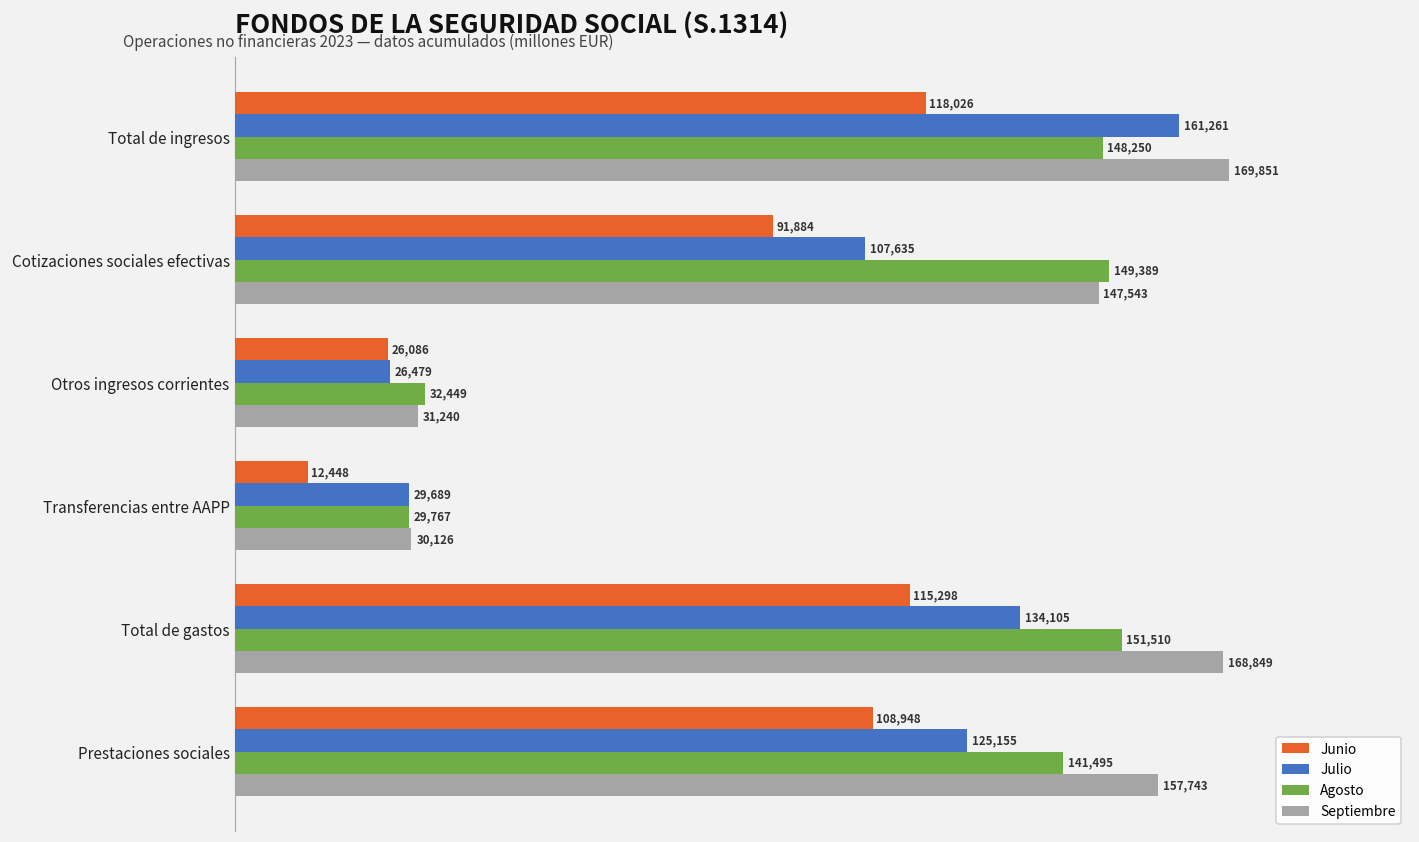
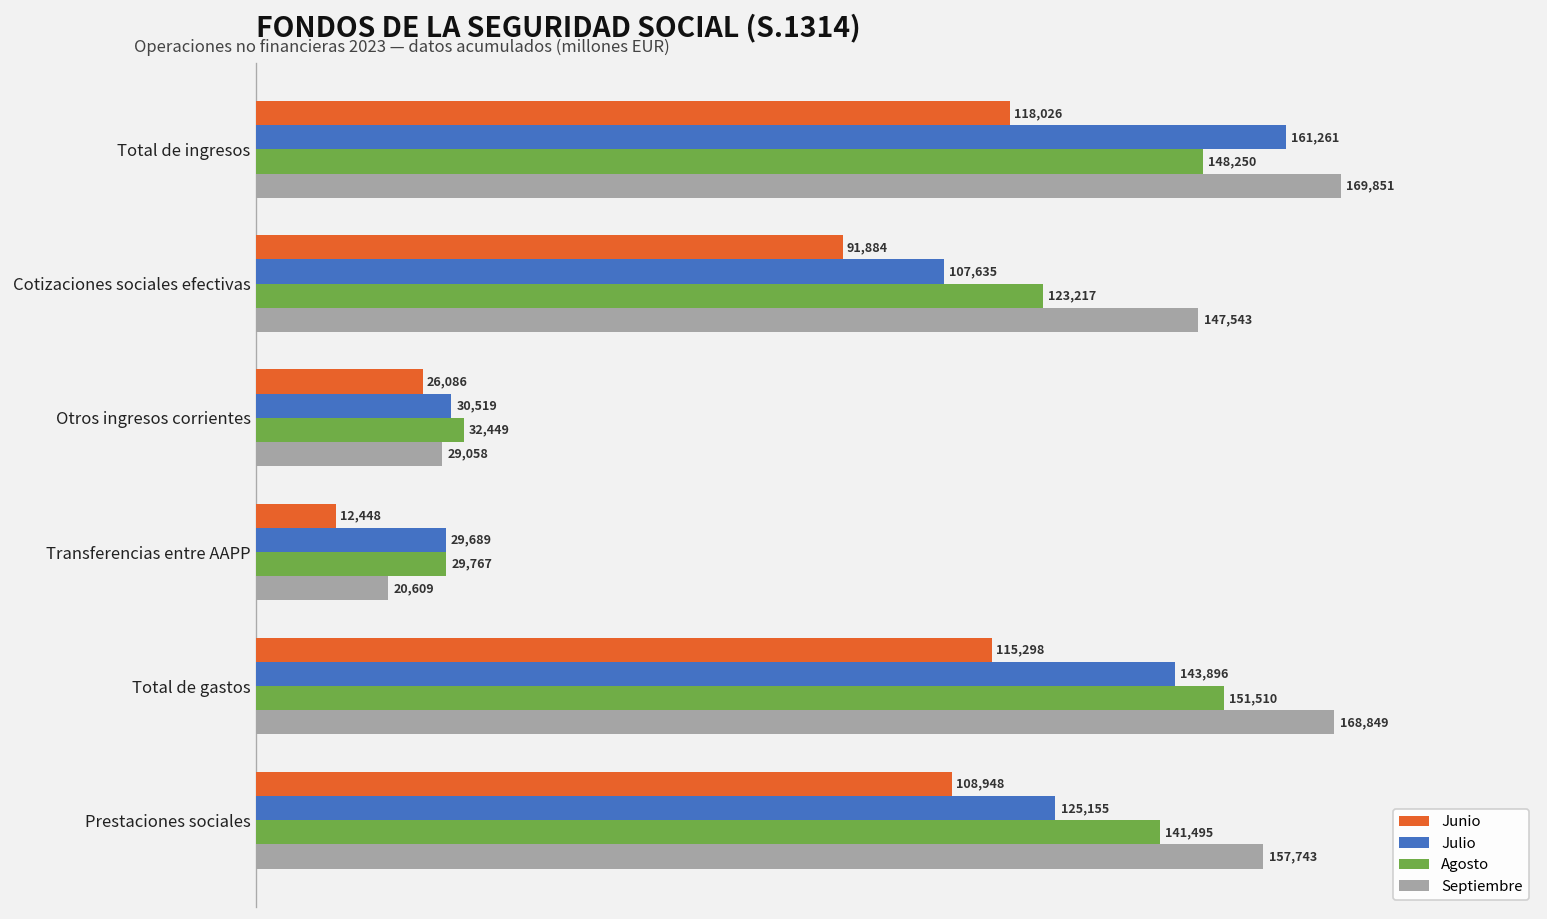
  {
    "Junio": {
      "Total de ingresos": "118,026",
      "Cotizaciones sociales efectivas": "91,884",
      "Otros ingresos corrientes": "26,086",
      "Transferencias entre AAPP": "12,448",
      "Total de gastos": "115,298",
      "Prestaciones sociales": "108,948"
    },
    "Julio": {
      "Total de ingresos": "161,261",
      "Cotizaciones sociales efectivas": "107,635",
-     "Otros ingresos corrientes": "26,479",
+     "Otros ingresos corrientes": "30,519",
      "Transferencias entre AAPP": "29,689",
-     "Total de gastos": "134,105",
+     "Total de gastos": "143,896",
      "Prestaciones sociales": "125,155"
    },
    "Agosto": {
      "Total de ingresos": "148,250",
-     "Cotizaciones sociales efectivas": "149,389",
+     "Cotizaciones sociales efectivas": "123,217",
      "Otros ingresos corrientes": "32,449",
      "Transferencias entre AAPP": "29,767",
      "Total de gastos": "151,510",
      "Prestaciones sociales": "141,495"
    },
    "Septiembre": {
      "Total de ingresos": "169,851",
      "Cotizaciones sociales efectivas": "147,543",
-     "Otros ingresos corrientes": "31,240",
-     "Transferencias entre AAPP": "30,126",
+     "Otros ingresos corrientes": "29,058",
+     "Transferencias entre AAPP": "20,609",
      "Total de gastos": "168,849",
      "Prestaciones sociales": "157,743"
    }
  }
